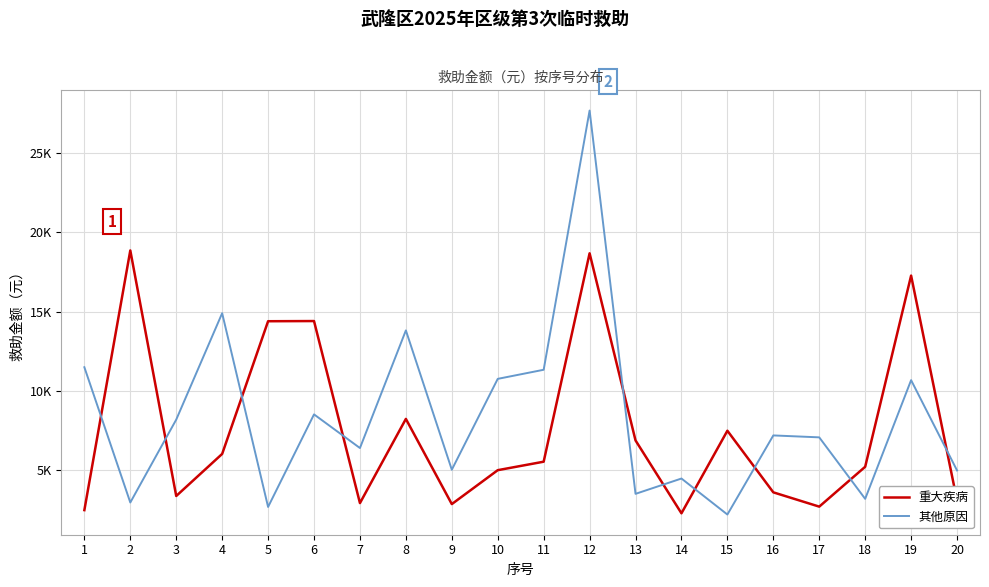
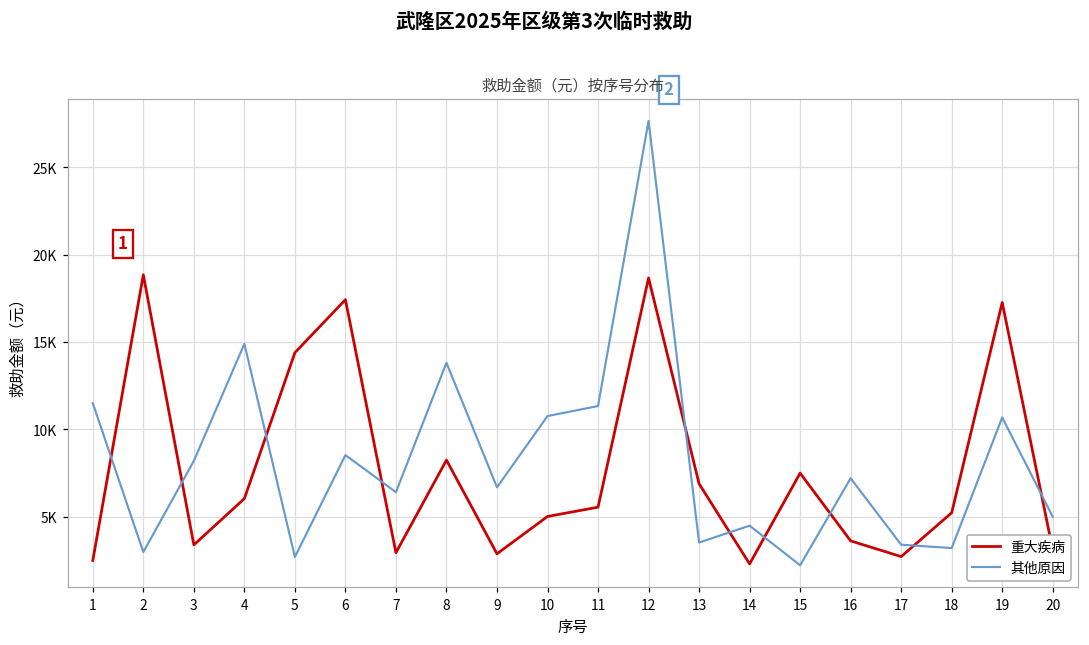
  {
    "重大疾病": {
      "1": 2500,
      "2": 18900,
      "3": 3400,
      "4": 6000,
      "5": 14400,
-     "6": 14400,
+     "6": 17400,
      "7": 2900,
      "8": 8200,
      "9": 2900,
      "10": 5000,
      "11": 5600,
      "12": 18700,
      "13": 6900,
      "14": 2300,
      "15": 7500,
      "16": 3600,
      "17": 2700,
      "18": 5200,
      "19": 17300
    },
    "其他原因": {
      "1": 11500,
      "2": 3000,
      "3": 8200,
      "4": 14900,
      "5": 2700,
      "6": 8500,
      "7": 6400,
      "8": 13800,
-     "9": 5000,
+     "9": 6700,
      "10": 10800,
      "11": 11300,
      "13": 3500,
      "14": 4500,
      "15": 2200,
      "16": 7200,
-     "17": 7100,
+     "17": 3400,
      "18": 3200,
      "19": 10700,
      "20": 5000
    }
  }
